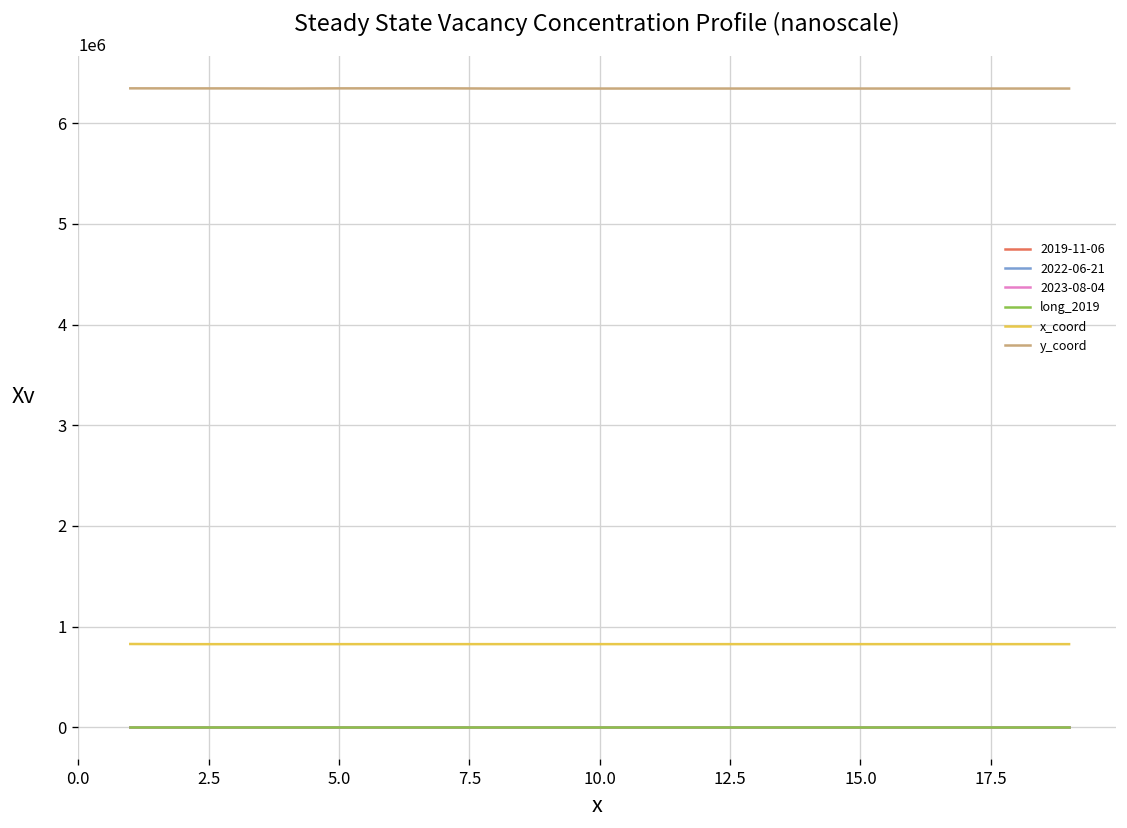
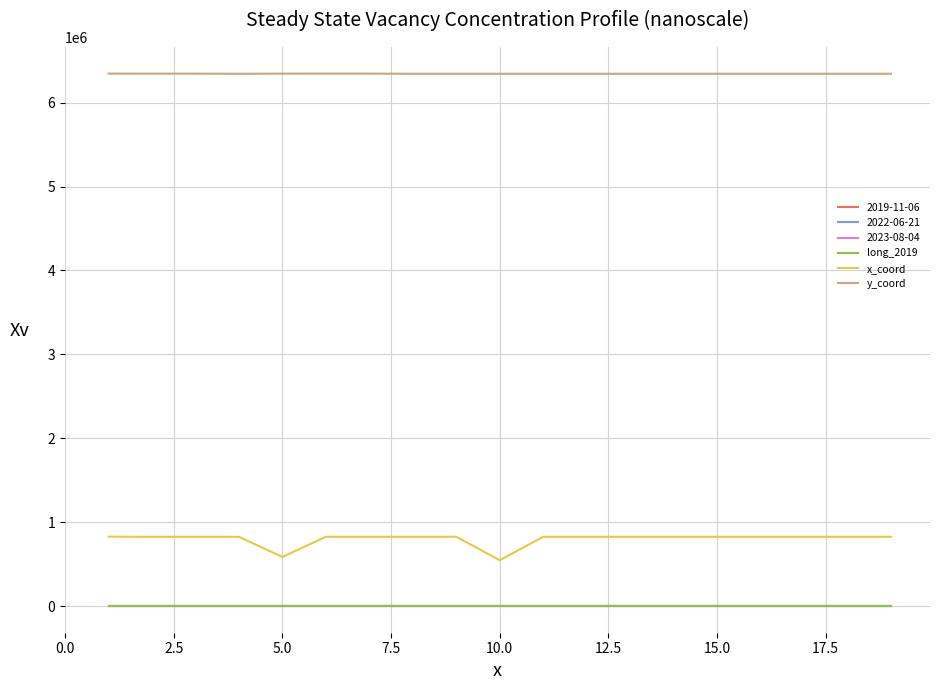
  {
    "long_2019": {
      "5.0": 0,
      "10.0": 0,
      "15.0": 0
    },
    "x_coord": {
-     "5.0": 800000,
-     "10.0": 800000,
+     "5.0": 600000,
+     "10.0": 500000,
      "15.0": 800000
    },
    "y_coord": {
      "5.0": 6300000,
      "10.0": 6300000,
      "15.0": 6300000
    }
  }
